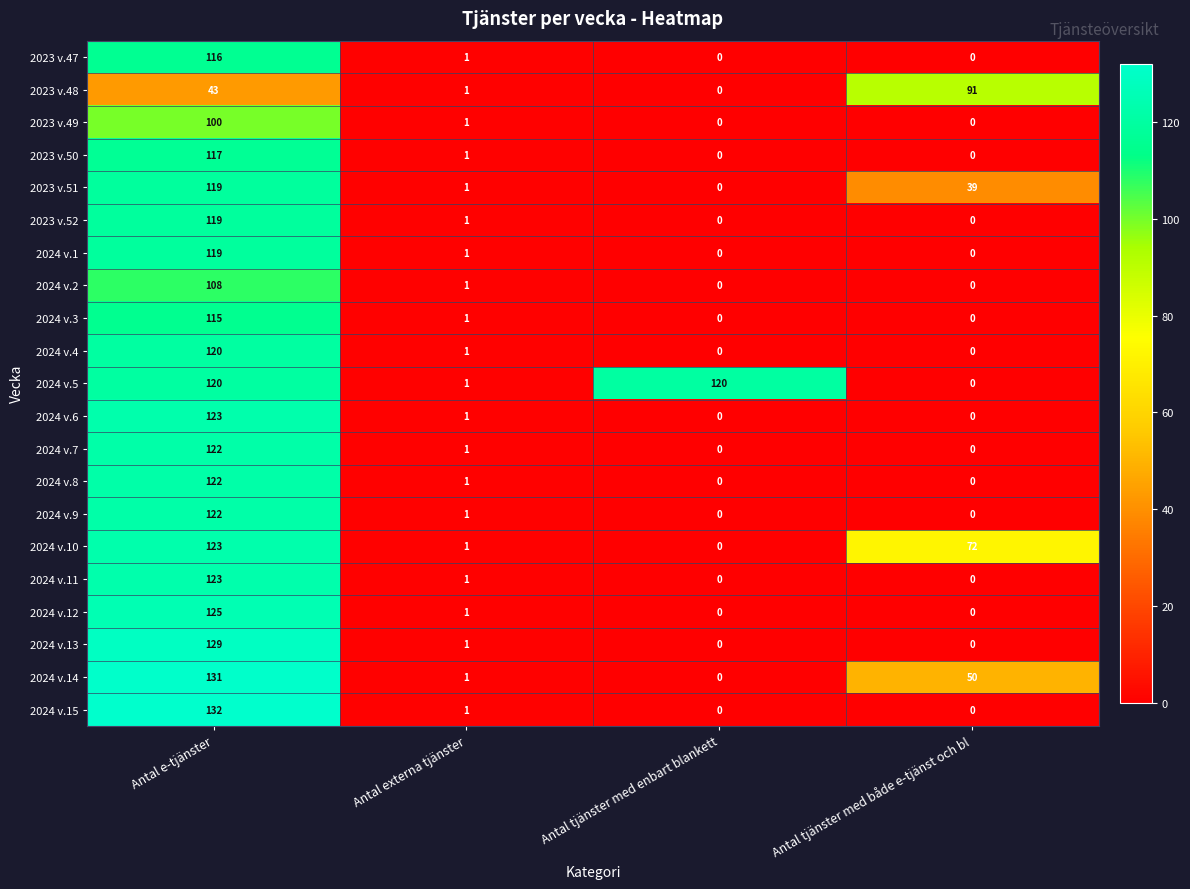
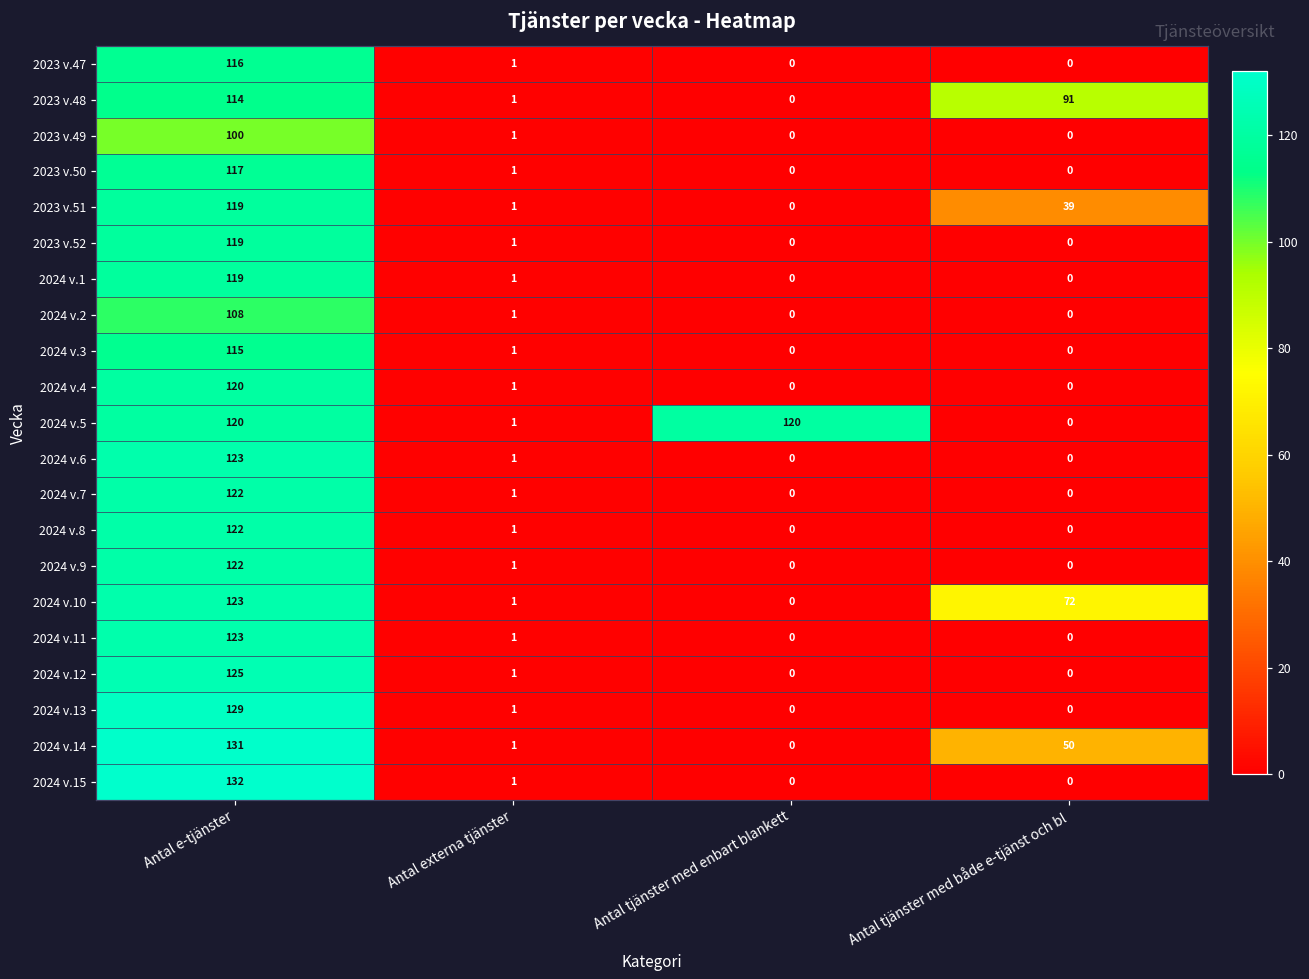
  {
    "2023 v.47": {
      "Antal e-tjänster": 116,
      "Antal externa tjänster": 1,
      "Antal tjänster med enbart blankett": 0,
      "Antal tjänster med både e-tjänst och bl": 0
    },
    "2023 v.48": {
-     "Antal e-tjänster": 43,
+     "Antal e-tjänster": 114,
      "Antal externa tjänster": 1,
      "Antal tjänster med enbart blankett": 0,
      "Antal tjänster med både e-tjänst och bl": 91
    },
    "2023 v.49": {
      "Antal e-tjänster": 100,
      "Antal externa tjänster": 1,
      "Antal tjänster med enbart blankett": 0,
      "Antal tjänster med både e-tjänst och bl": 0
    },
    "2023 v.50": {
      "Antal e-tjänster": 117,
      "Antal externa tjänster": 1,
      "Antal tjänster med enbart blankett": 0,
      "Antal tjänster med både e-tjänst och bl": 0
    },
    "2023 v.51": {
      "Antal e-tjänster": 119,
      "Antal externa tjänster": 1,
      "Antal tjänster med enbart blankett": 0,
      "Antal tjänster med både e-tjänst och bl": 39
    },
    "2023 v.52": {
      "Antal e-tjänster": 119,
      "Antal externa tjänster": 1,
      "Antal tjänster med enbart blankett": 0,
      "Antal tjänster med både e-tjänst och bl": 0
    },
    "2024 v.1": {
      "Antal e-tjänster": 119,
      "Antal externa tjänster": 1,
      "Antal tjänster med enbart blankett": 0,
      "Antal tjänster med både e-tjänst och bl": 0
    },
    "2024 v.2": {
      "Antal e-tjänster": 108,
      "Antal externa tjänster": 1,
      "Antal tjänster med enbart blankett": 0,
      "Antal tjänster med både e-tjänst och bl": 0
    },
    "2024 v.3": {
      "Antal e-tjänster": 115,
      "Antal externa tjänster": 1,
      "Antal tjänster med enbart blankett": 0,
      "Antal tjänster med både e-tjänst och bl": 0
    },
    "2024 v.4": {
      "Antal e-tjänster": 120,
      "Antal externa tjänster": 1,
      "Antal tjänster med enbart blankett": 0,
      "Antal tjänster med både e-tjänst och bl": 0
    },
    "2024 v.5": {
      "Antal e-tjänster": 120,
      "Antal externa tjänster": 1,
      "Antal tjänster med enbart blankett": 120,
      "Antal tjänster med både e-tjänst och bl": 0
    },
    "2024 v.6": {
      "Antal e-tjänster": 123,
      "Antal externa tjänster": 1,
      "Antal tjänster med enbart blankett": 0,
      "Antal tjänster med både e-tjänst och bl": 0
    },
    "2024 v.7": {
      "Antal e-tjänster": 122,
      "Antal externa tjänster": 1,
      "Antal tjänster med enbart blankett": 0,
      "Antal tjänster med både e-tjänst och bl": 0
    },
    "2024 v.8": {
      "Antal e-tjänster": 122,
      "Antal externa tjänster": 1,
      "Antal tjänster med enbart blankett": 0,
      "Antal tjänster med både e-tjänst och bl": 0
    },
    "2024 v.9": {
      "Antal e-tjänster": 122,
      "Antal externa tjänster": 1,
      "Antal tjänster med enbart blankett": 0,
      "Antal tjänster med både e-tjänst och bl": 0
    },
    "2024 v.10": {
      "Antal e-tjänster": 123,
      "Antal externa tjänster": 1,
      "Antal tjänster med enbart blankett": 0,
      "Antal tjänster med både e-tjänst och bl": 72
    },
    "2024 v.11": {
      "Antal e-tjänster": 123,
      "Antal externa tjänster": 1,
      "Antal tjänster med enbart blankett": 0,
      "Antal tjänster med både e-tjänst och bl": 0
    },
    "2024 v.12": {
      "Antal e-tjänster": 125,
      "Antal externa tjänster": 1,
      "Antal tjänster med enbart blankett": 0,
      "Antal tjänster med både e-tjänst och bl": 0
    },
    "2024 v.13": {
      "Antal e-tjänster": 129,
      "Antal externa tjänster": 1,
      "Antal tjänster med enbart blankett": 0,
      "Antal tjänster med både e-tjänst och bl": 0
    },
    "2024 v.14": {
      "Antal e-tjänster": 131,
      "Antal externa tjänster": 1,
      "Antal tjänster med enbart blankett": 0,
      "Antal tjänster med både e-tjänst och bl": 50
    },
    "2024 v.15": {
      "Antal e-tjänster": 132,
      "Antal externa tjänster": 1,
      "Antal tjänster med enbart blankett": 0,
      "Antal tjänster med både e-tjänst och bl": 0
    }
  }
